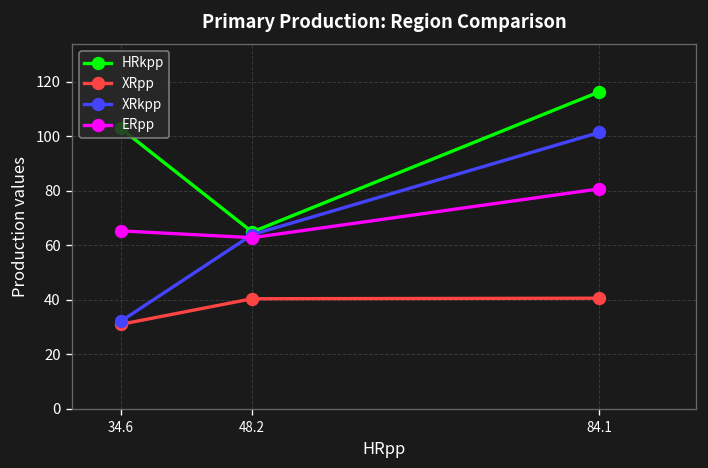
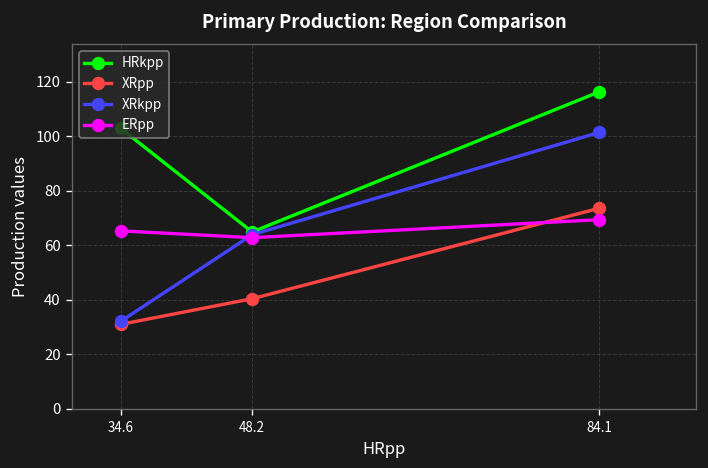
  {
    "HRkpp": {
      "84.1": 116
    },
    "XRpp": {
      "48.2": 40,
-     "84.1": 41
+     "84.1": 74
    },
    "XRkpp": {
      "84.1": 101
    },
    "ERpp": {
      "34.6": 65,
-     "84.1": 81
+     "84.1": 69
    }
  }
